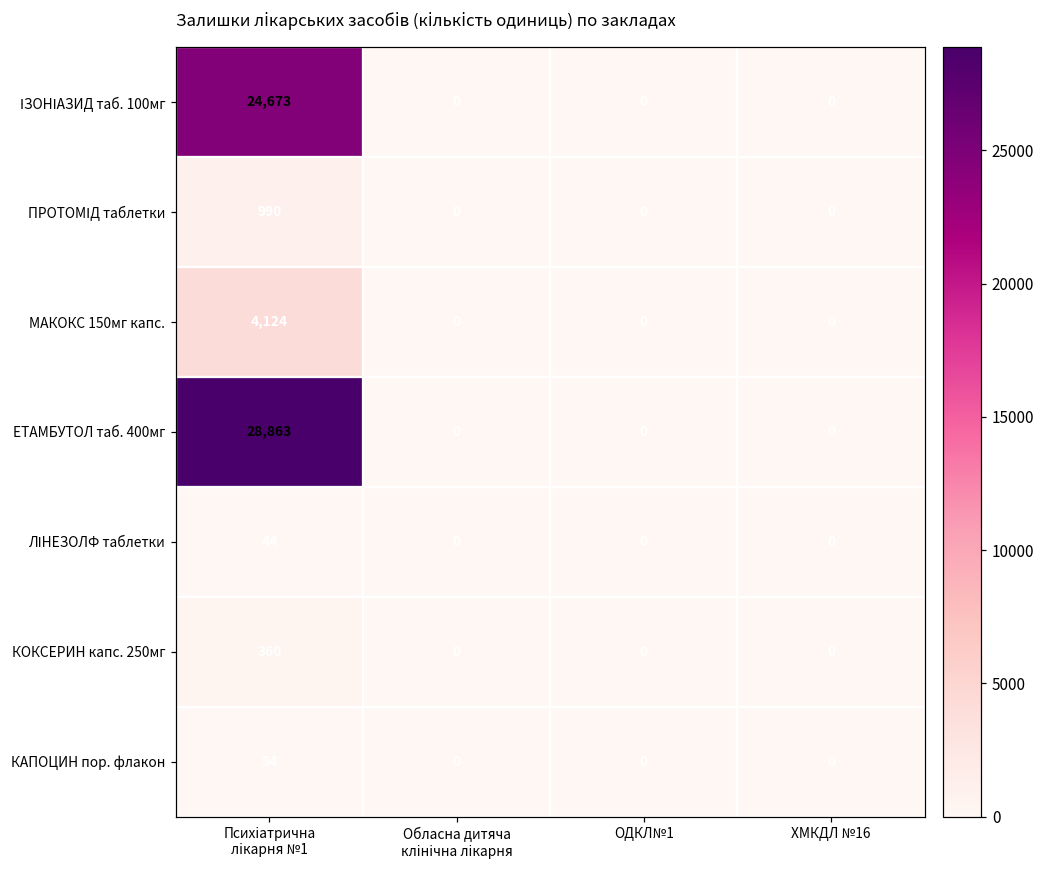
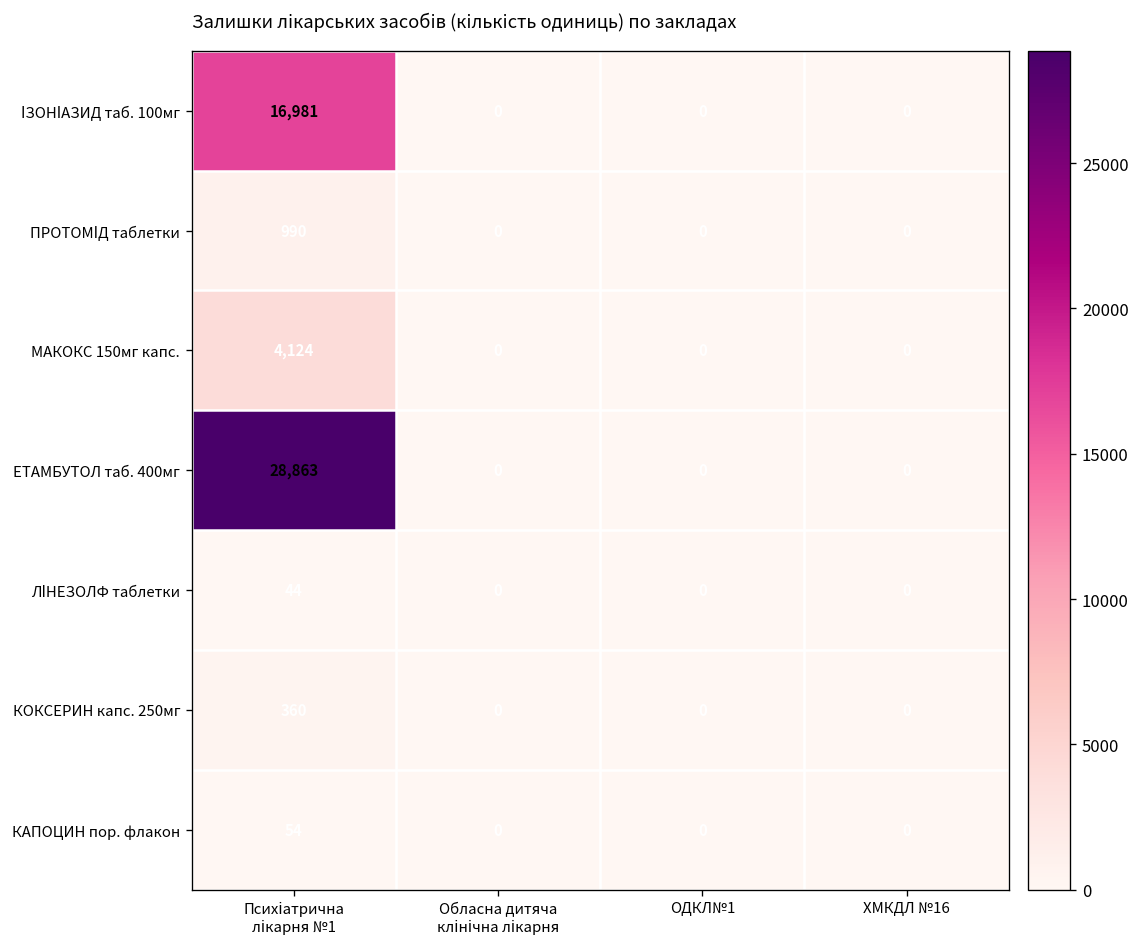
  {
    "ІЗОНІАЗИД таб. 100мг": {
-     "Психіатрична лікарня №1": "24,673"
+     "Психіатрична лікарня №1": "16,981"
    },
    "ЕТАМБУТОЛ таб. 400мг": {
      "Психіатрична лікарня №1": "28,863"
    }
  }
